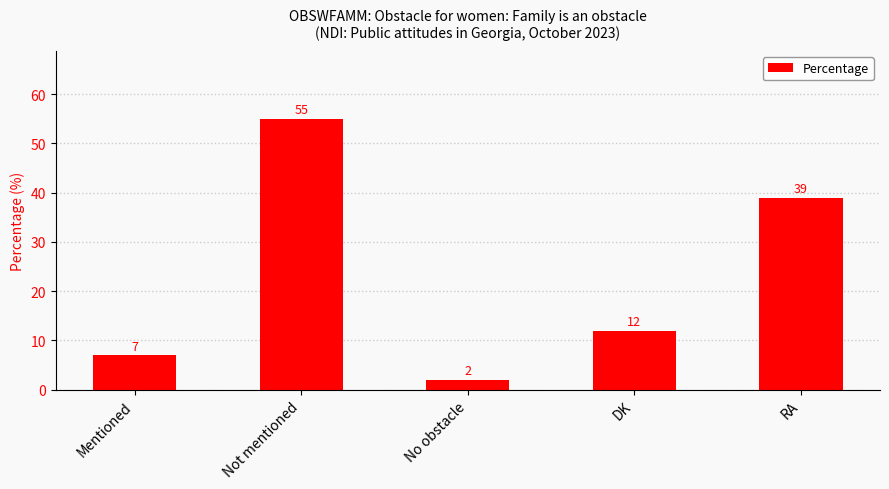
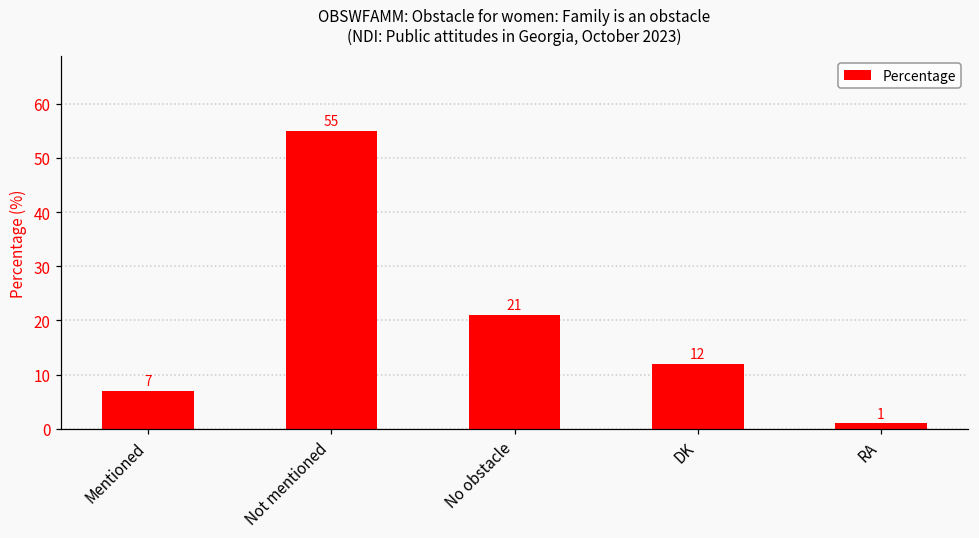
  {
    "Mentioned": 7,
    "Not mentioned": 55,
-   "No obstacle": 2,
+   "No obstacle": 21,
    "DK": 12,
-   "RA": 39
+   "RA": 1
  }
